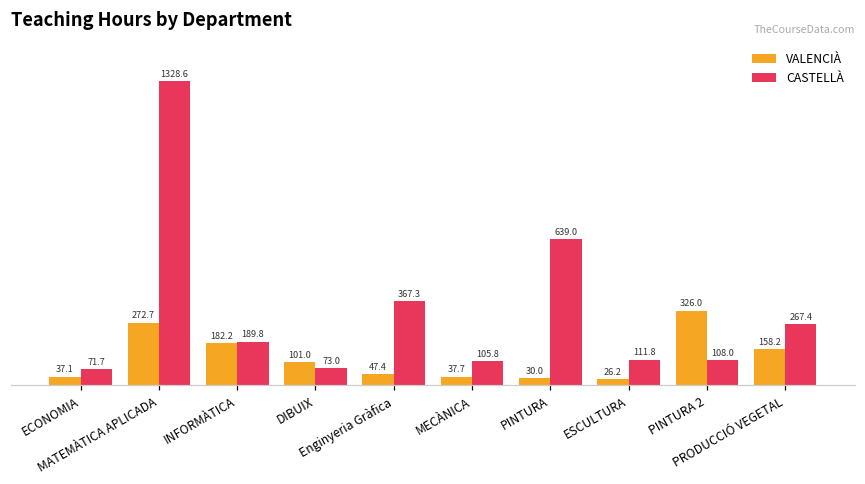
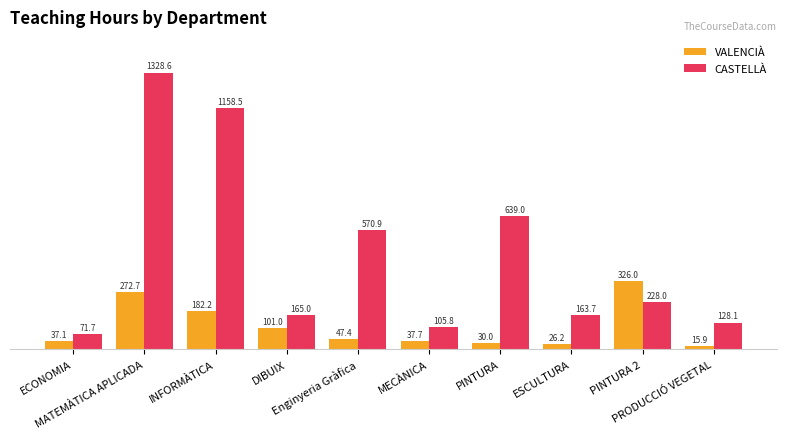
  {
    "VALENCIÀ": {
      "ECONOMIA": 37.1,
      "MATEMÀTICA APLICADA": 272.7,
      "INFORMÀTICA": 182.2,
      "DIBUIX": 101.0,
      "Enginyeria Gràfica": 47.4,
      "MECÀNICA": 37.7,
      "PINTURA": 30.0,
      "ESCULTURA": 26.2,
      "PINTURA 2": 326.0,
-     "PRODUCCIÓ VEGETAL": 158.2
+     "PRODUCCIÓ VEGETAL": 15.9
    },
    "CASTELLÀ": {
      "ECONOMIA": 71.7,
      "MATEMÀTICA APLICADA": 1328.6,
-     "INFORMÀTICA": 189.8,
-     "DIBUIX": 73.0,
-     "Enginyeria Gràfica": 367.3,
+     "INFORMÀTICA": 1158.5,
+     "DIBUIX": 165.0,
+     "Enginyeria Gràfica": 570.9,
      "MECÀNICA": 105.8,
      "PINTURA": 639.0,
-     "ESCULTURA": 111.8,
-     "PINTURA 2": 108.0,
-     "PRODUCCIÓ VEGETAL": 267.4
+     "ESCULTURA": 163.7,
+     "PINTURA 2": 228.0,
+     "PRODUCCIÓ VEGETAL": 128.1
    }
  }
